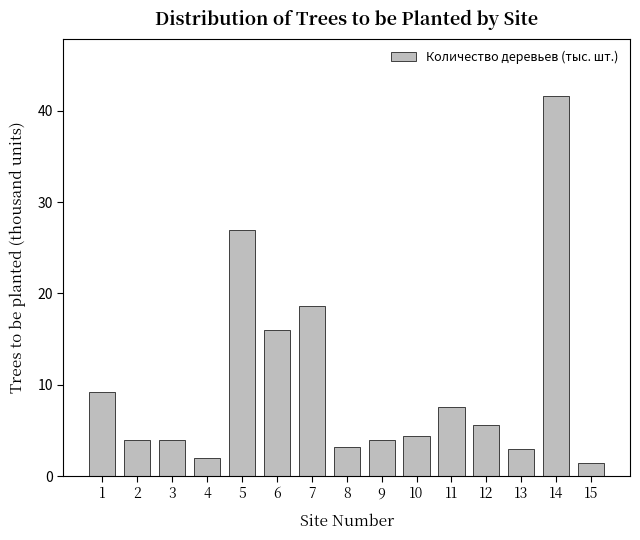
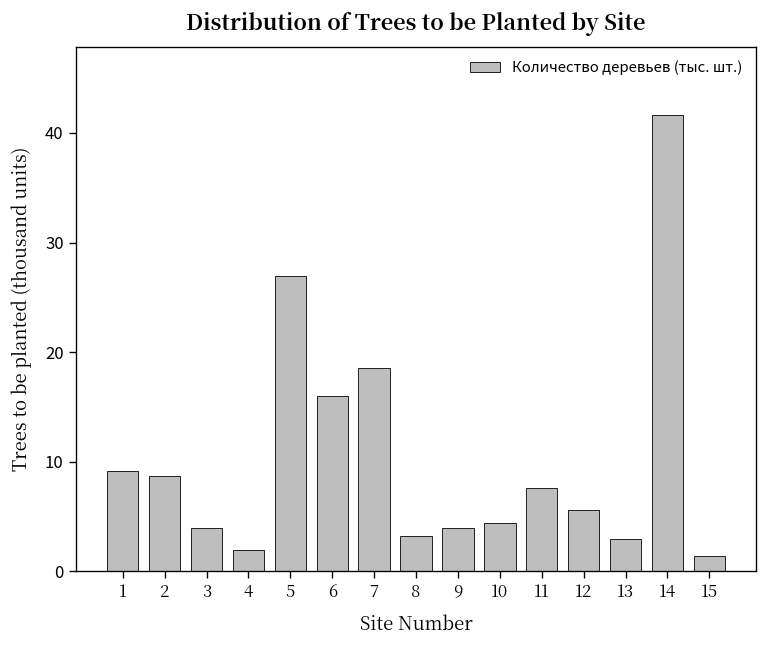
  {
    "1": 9,
-   "2": 4,
+   "2": 9,
    "3": 4,
    "4": 2,
    "5": 27,
    "6": 16,
    "7": 19,
    "8": 3,
    "9": 4,
    "10": 4,
    "11": 8,
    "12": 6,
    "13": 3,
    "14": 42,
    "15": 1
  }
